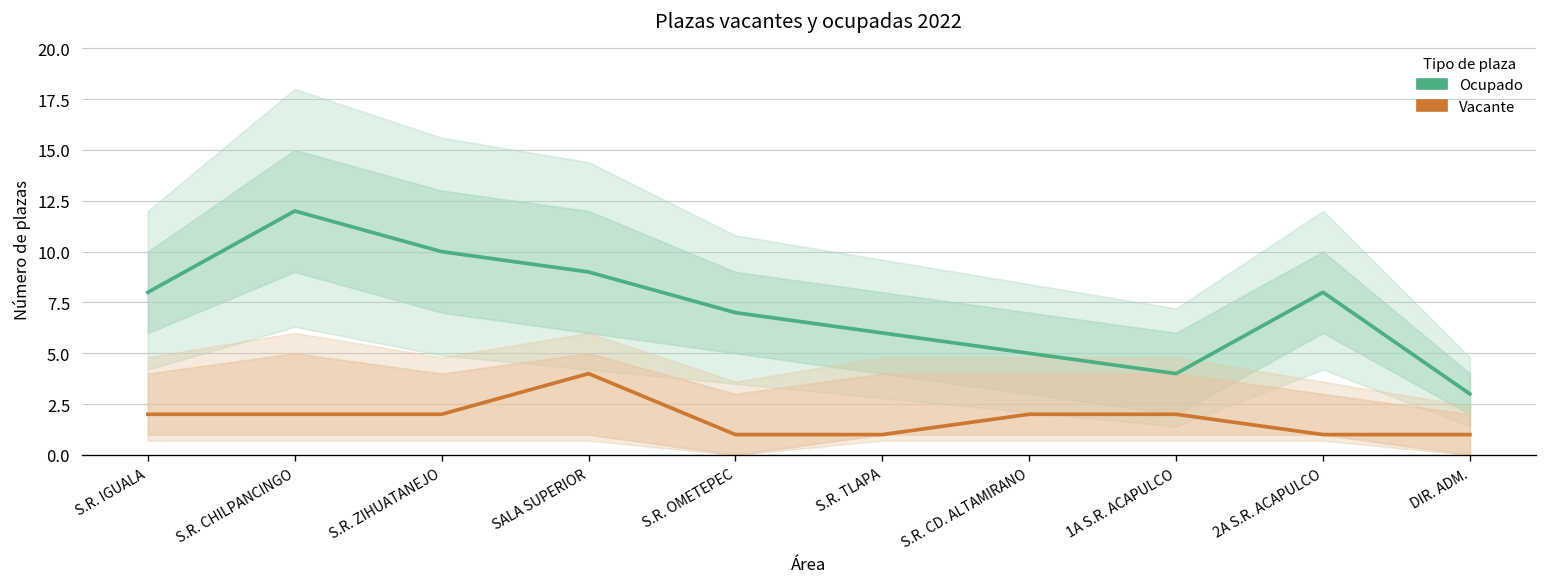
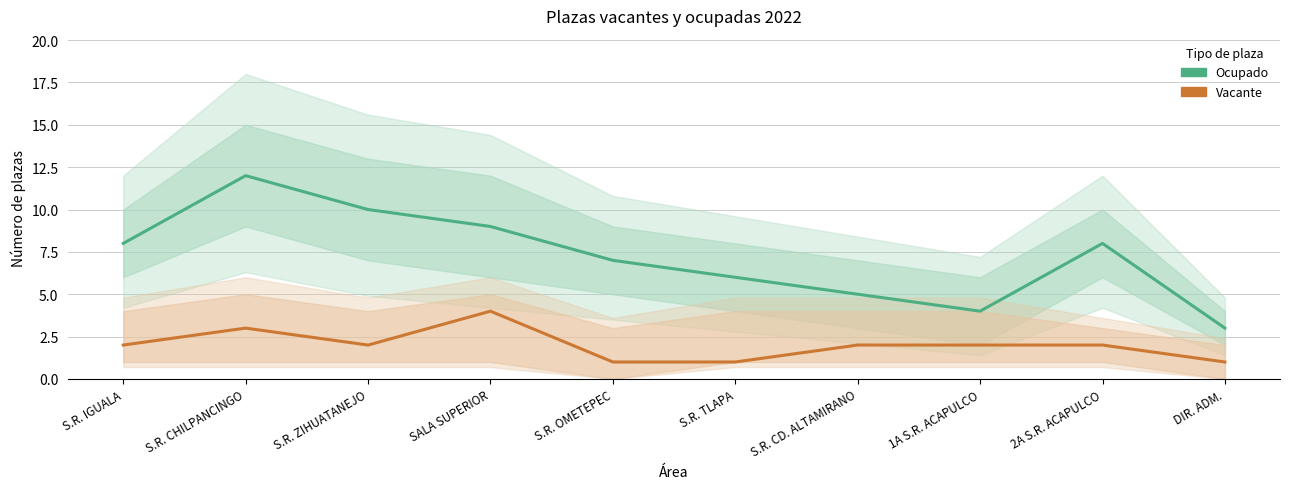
  {
    "Ocupado": {
      "S.R. IGUALA": 8,
      "S.R. CHILPANCINGO": 12,
      "S.R. ZIHUATANEJO": 10,
      "SALA SUPERIOR": 9,
      "S.R. OMETEPEC": 7,
      "S.R. TLAPA": 6,
      "S.R. CD. ALTAMIRANO": 5,
      "2A S.R. ACAPULCO": 8,
      "DIR. ADM.": 3
    },
    "Vacante": {
      "S.R. IGUALA": 2,
-     "S.R. CHILPANCINGO": 2,
+     "S.R. CHILPANCINGO": 3,
      "S.R. ZIHUATANEJO": 2,
      "SALA SUPERIOR": 4,
      "S.R. OMETEPEC": 1,
      "S.R. TLAPA": 1,
      "S.R. CD. ALTAMIRANO": 2,
      "1A S.R. ACAPULCO": 2,
-     "2A S.R. ACAPULCO": 1,
+     "2A S.R. ACAPULCO": 2,
      "DIR. ADM.": 1
    }
  }
